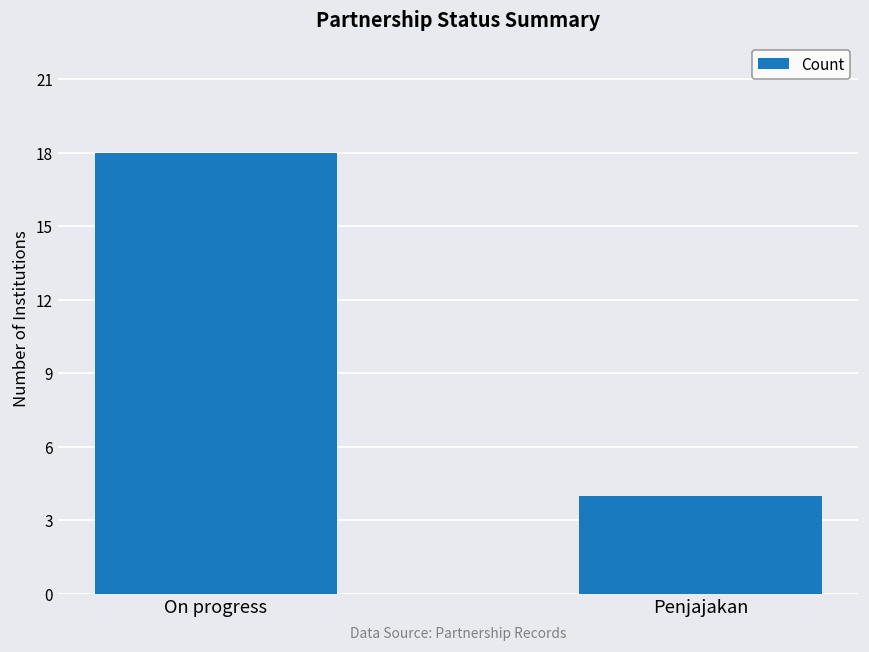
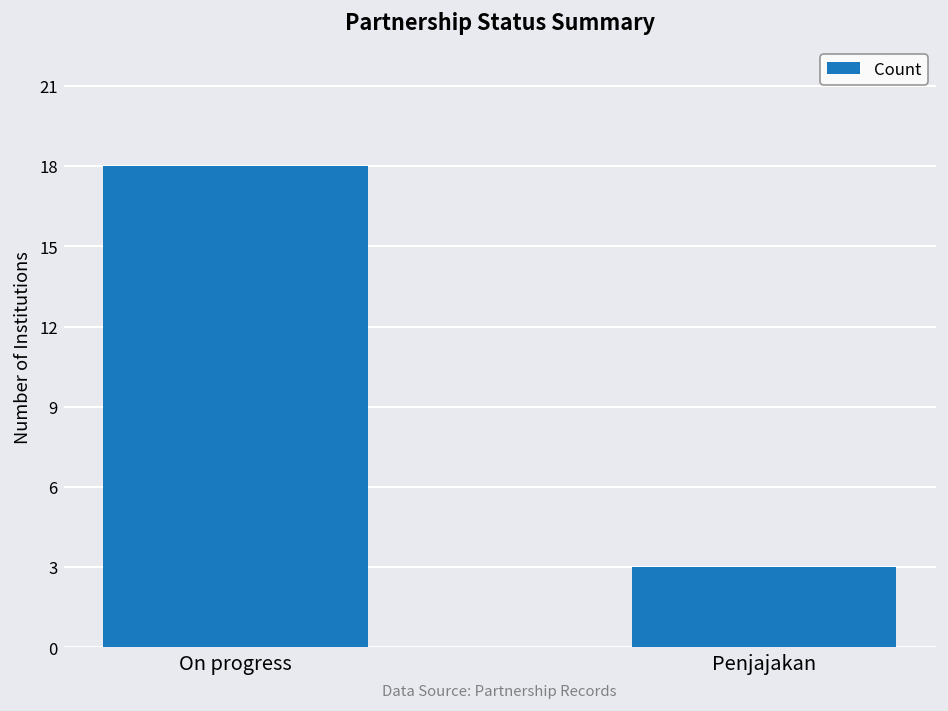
  {
    "On progress": 18,
-   "Penjajakan": 4
+   "Penjajakan": 3
  }
